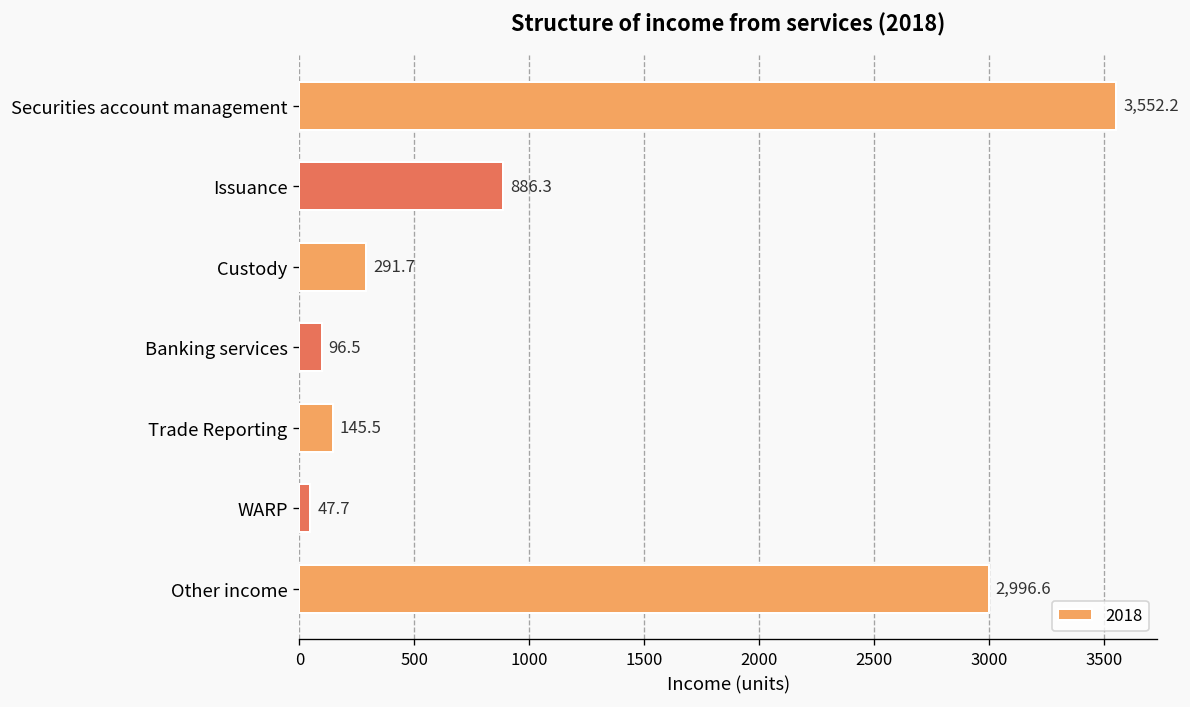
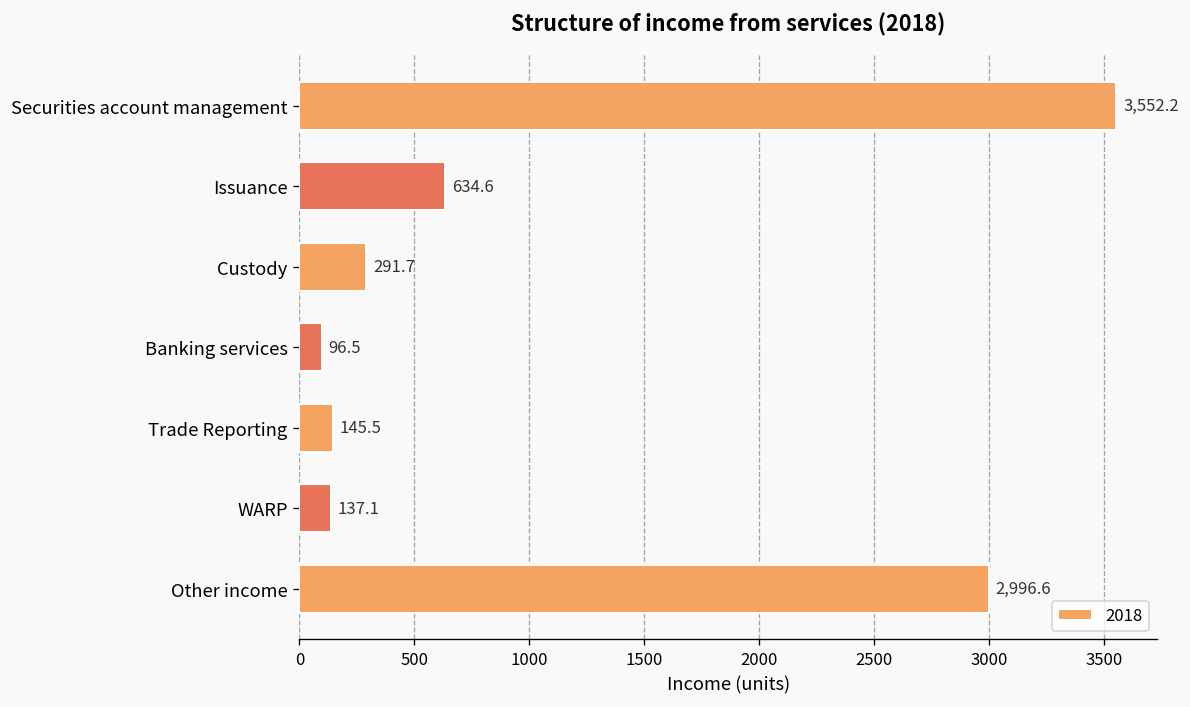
  {
    "Securities account management": "3,552.2",
-   "Issuance": "886.3",
+   "Issuance": "634.6",
    "Custody": "291.7",
    "Banking services": "96.5",
    "Trade Reporting": "145.5",
-   "WARP": "47.7",
+   "WARP": "137.1",
    "Other income": "2,996.6"
  }
